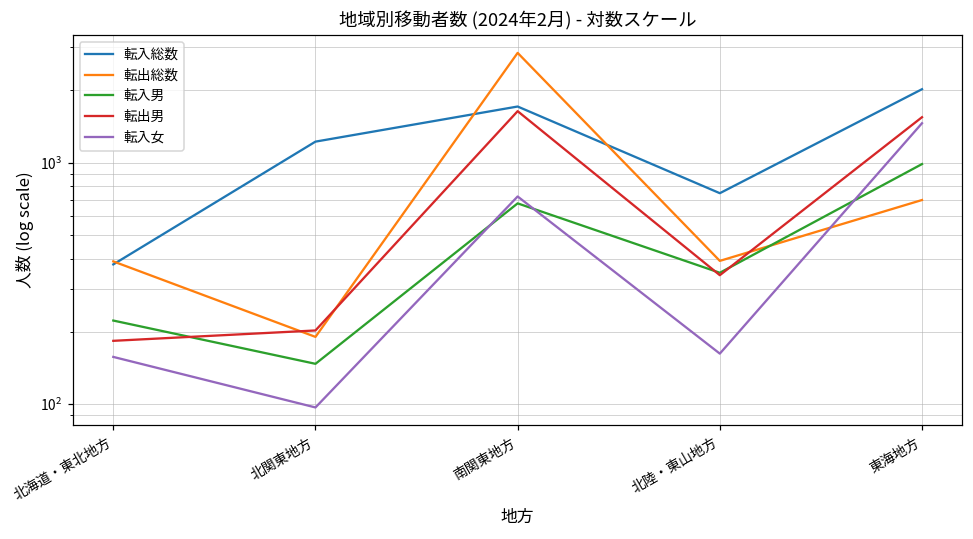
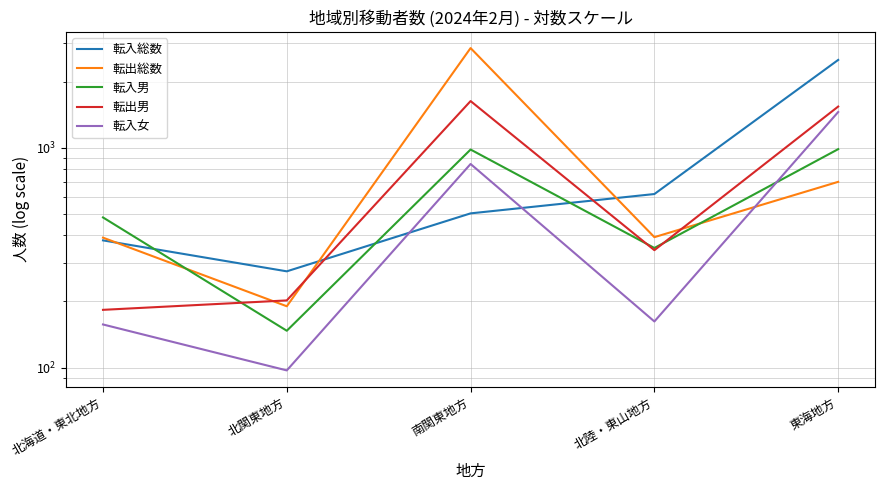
  {
    "転入総数": {
      "北海道・東北地方": 380,
-     "北関東地方": 1200,
-     "南関東地方": 1700,
-     "北陸・東山地方": 750,
-     "東海地方": 2000
+     "北関東地方": 270,
+     "南関東地方": 500,
+     "北陸・東山地方": 620,
+     "東海地方": 2500
    },
    "転出総数": {
      "北海道・東北地方": 390,
      "北関東地方": 190,
      "南関東地方": 2800,
      "北陸・東山地方": 390,
      "東海地方": 700
    },
    "転入男": {
-     "北海道・東北地方": 220,
+     "北海道・東北地方": 480,
      "北関東地方": 150,
-     "南関東地方": 680,
+     "南関東地方": 1000,
      "東海地方": 1000
    },
    "転出男": {
      "北海道・東北地方": 180,
      "北関東地方": 200,
      "南関東地方": 1600,
      "東海地方": 1500
    },
    "転入女": {
      "北海道・東北地方": 160,
      "北関東地方": 100,
-     "南関東地方": 720,
+     "南関東地方": 840,
      "北陸・東山地方": 160,
      "東海地方": 1500
    }
  }
